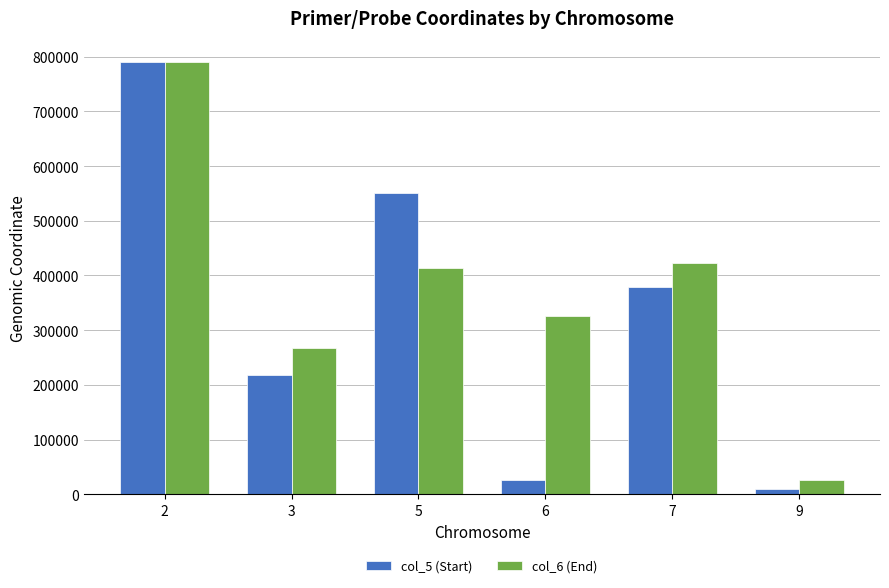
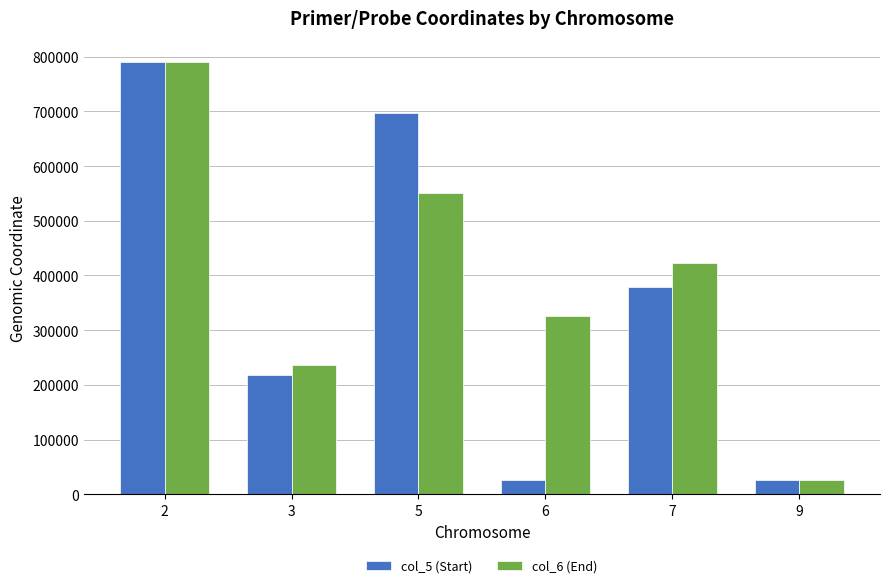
  {
    "col_5 (Start)": {
      "2": 790000,
      "3": 220000,
-     "5": 550000,
+     "5": 700000,
      "6": 30000,
      "7": 380000,
-     "9": 10000
+     "9": 30000
    },
    "col_6 (End)": {
      "2": 790000,
-     "3": 270000,
-     "5": 410000,
+     "3": 240000,
+     "5": 550000,
      "6": 330000,
      "7": 420000,
      "9": 30000
    }
  }
